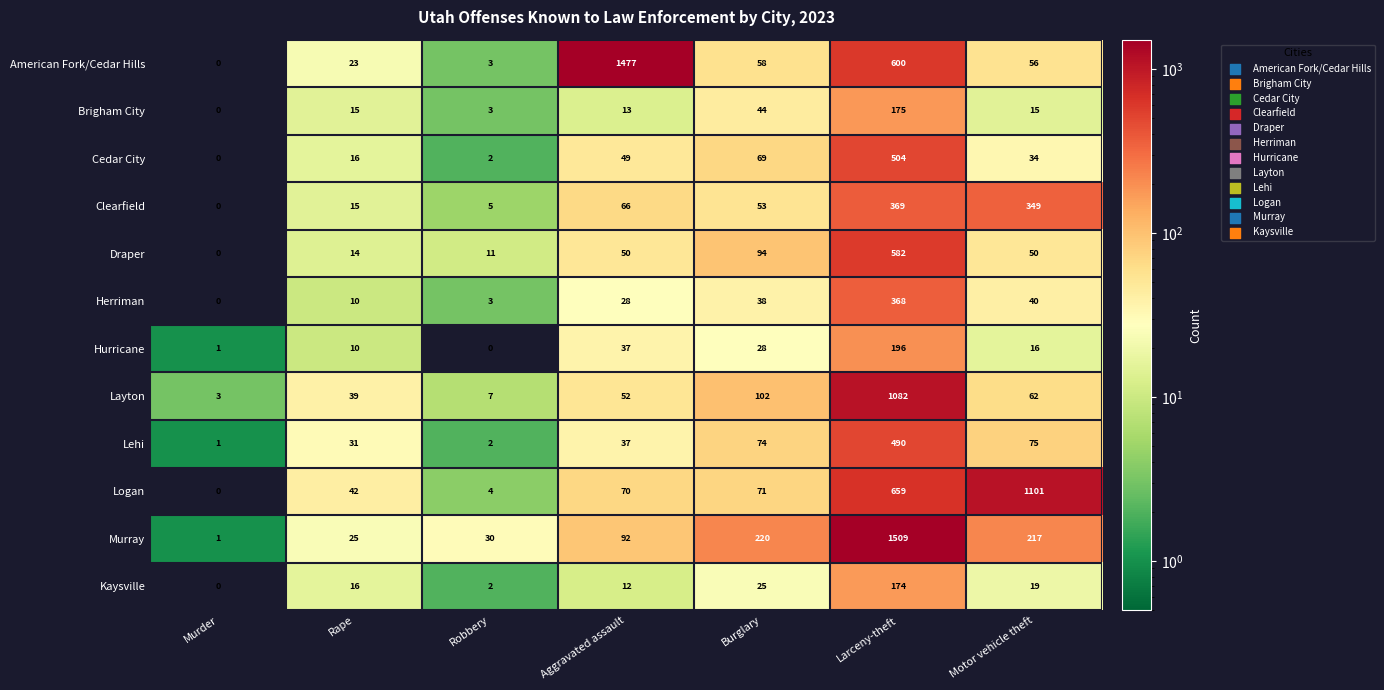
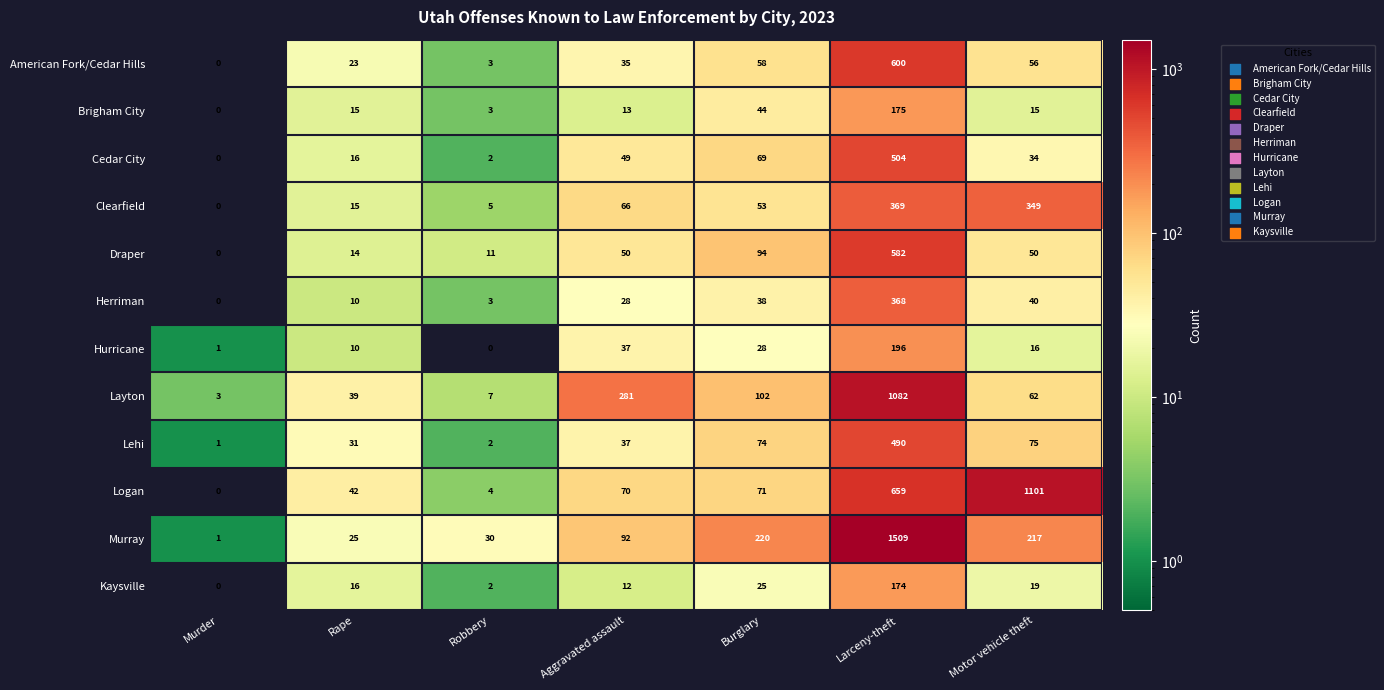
  {
    "American Fork/Cedar Hills": {
      "Rape": 23,
      "Robbery": 3,
-     "Aggravated assault": 1477,
+     "Aggravated assault": 35,
      "Burglary": 58,
      "Larceny-theft": 600,
      "Motor vehicle theft": 56
    },
    "Brigham City": {
      "Rape": 15,
      "Robbery": 3,
      "Aggravated assault": 13,
      "Burglary": 44,
      "Larceny-theft": 175,
      "Motor vehicle theft": 15
    },
    "Cedar City": {
      "Rape": 16,
      "Robbery": 2,
      "Aggravated assault": 49,
      "Burglary": 69,
      "Larceny-theft": 504,
      "Motor vehicle theft": 34
    },
    "Clearfield": {
      "Rape": 15,
      "Robbery": 5,
      "Aggravated assault": 66,
      "Burglary": 53,
      "Larceny-theft": 369,
      "Motor vehicle theft": 349
    },
    "Draper": {
      "Rape": 14,
      "Robbery": 11,
      "Aggravated assault": 50,
      "Burglary": 94,
      "Larceny-theft": 582,
      "Motor vehicle theft": 50
    },
    "Herriman": {
      "Rape": 10,
      "Robbery": 3,
      "Aggravated assault": 28,
      "Burglary": 38,
      "Larceny-theft": 368,
      "Motor vehicle theft": 40
    },
    "Hurricane": {
      "Murder": 1,
      "Rape": 10,
      "Aggravated assault": 37,
      "Burglary": 28,
      "Larceny-theft": 196,
      "Motor vehicle theft": 16
    },
    "Layton": {
      "Murder": 3,
      "Rape": 39,
      "Robbery": 7,
-     "Aggravated assault": 52,
+     "Aggravated assault": 281,
      "Burglary": 102,
      "Larceny-theft": 1082,
      "Motor vehicle theft": 62
    },
    "Lehi": {
      "Murder": 1,
      "Rape": 31,
      "Robbery": 2,
      "Aggravated assault": 37,
      "Burglary": 74,
      "Larceny-theft": 490,
      "Motor vehicle theft": 75
    },
    "Logan": {
      "Rape": 42,
      "Robbery": 4,
      "Aggravated assault": 70,
      "Burglary": 71,
      "Larceny-theft": 659,
      "Motor vehicle theft": 1101
    },
    "Murray": {
      "Murder": 1,
      "Rape": 25,
      "Robbery": 30,
      "Aggravated assault": 92,
      "Burglary": 220,
      "Larceny-theft": 1509,
      "Motor vehicle theft": 217
    },
    "Kaysville": {
      "Rape": 16,
      "Robbery": 2,
      "Aggravated assault": 12,
      "Burglary": 25,
      "Larceny-theft": 174,
      "Motor vehicle theft": 19
    }
  }
